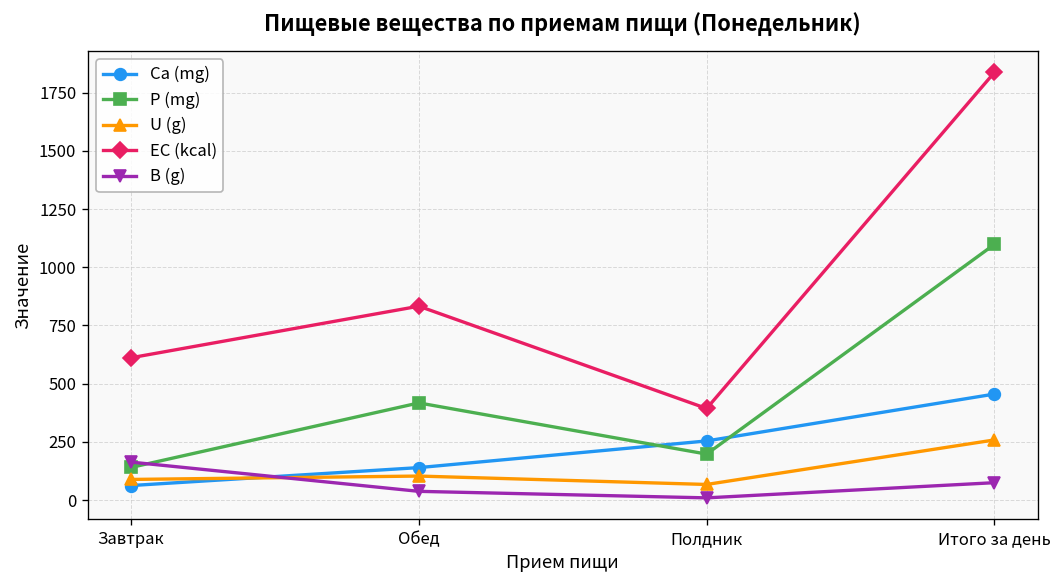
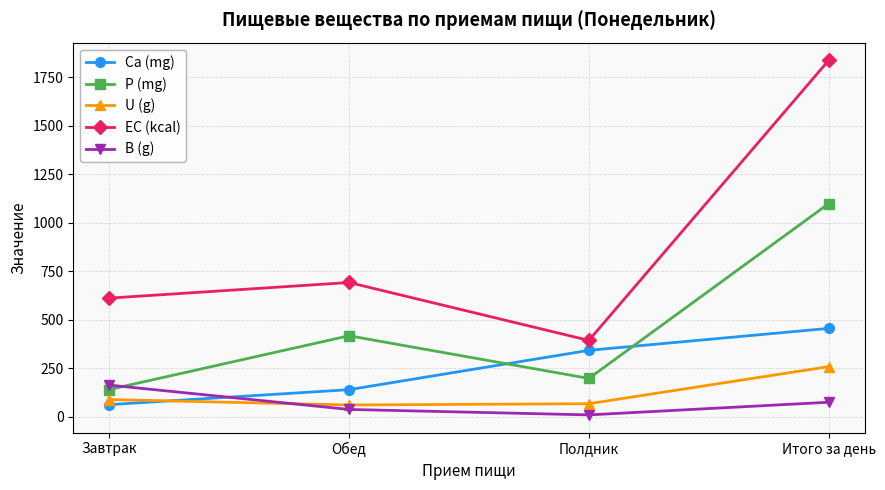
  {
    "Ca (mg)": {
      "Завтрак": 60,
      "Обед": 140,
-     "Полдник": 250,
+     "Полдник": 340,
      "Итого за день": 460
    },
    "P (mg)": {
      "Завтрак": 140,
      "Обед": 420,
      "Полдник": 200,
      "Итого за день": 1100
    },
    "U (g)": {
      "Завтрак": 90,
-     "Обед": 100,
+     "Обед": 60,
      "Полдник": 70,
      "Итого за день": 260
    },
    "EC (kcal)": {
      "Завтрак": 610,
-     "Обед": 830,
+     "Обед": 690,
      "Полдник": 390,
      "Итого за день": 1840
    },
    "B (g)": {
      "Завтрак": 160,
      "Обед": 40,
      "Полдник": 10,
      "Итого за день": 70
    }
  }
